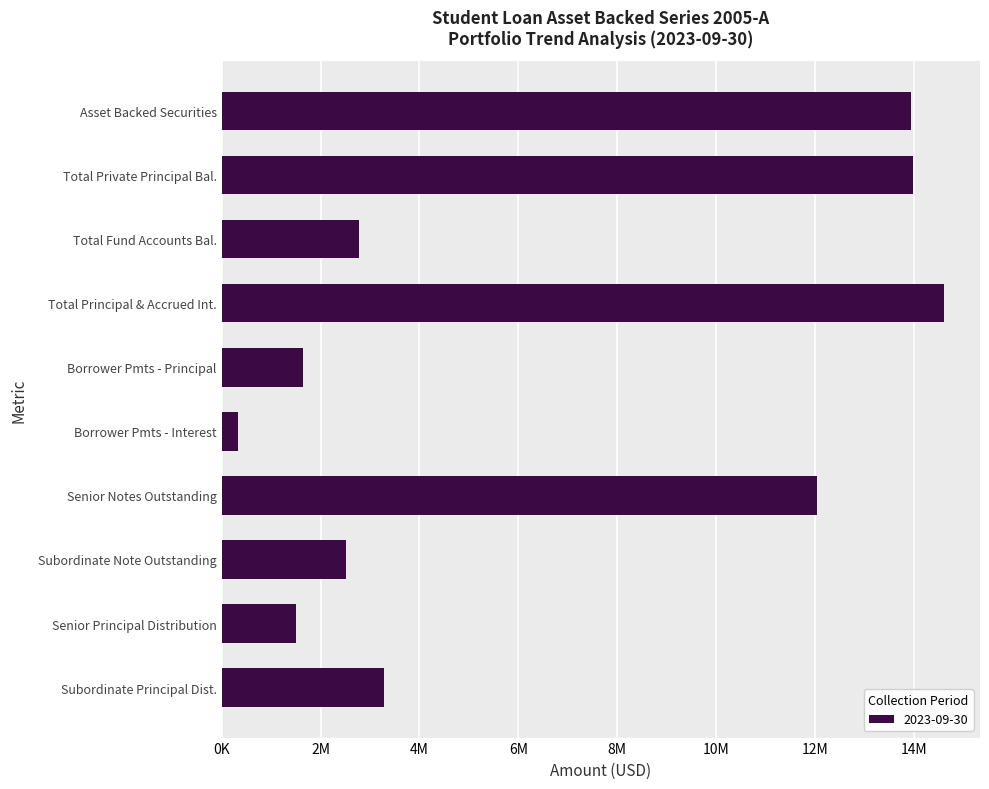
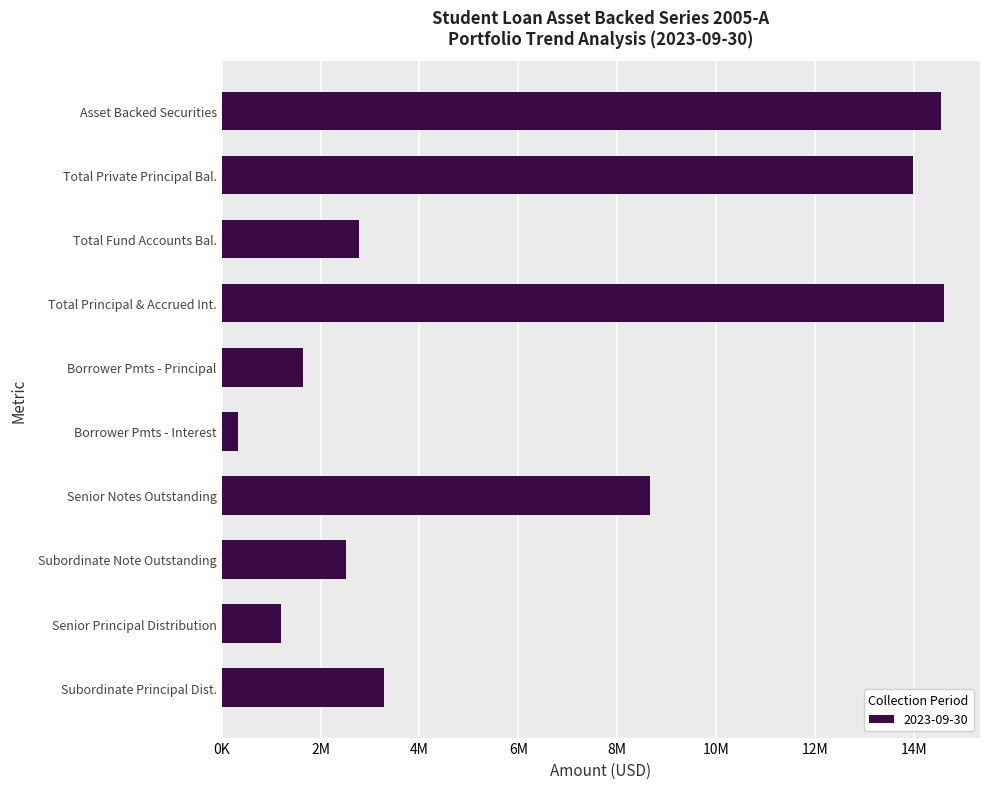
  {
-   "Asset Backed Securities": 13900000,
+   "Asset Backed Securities": 14500000,
    "Total Private Principal Bal.": 14000000,
    "Total Fund Accounts Bal.": 2800000,
    "Total Principal & Accrued Int.": 14600000,
    "Borrower Pmts - Principal": 1600000,
    "Borrower Pmts - Interest": 300000,
-   "Senior Notes Outstanding": 12000000,
+   "Senior Notes Outstanding": 8700000,
    "Subordinate Note Outstanding": 2500000,
-   "Senior Principal Distribution": 1500000,
+   "Senior Principal Distribution": 1200000,
    "Subordinate Principal Dist.": 3300000
  }
